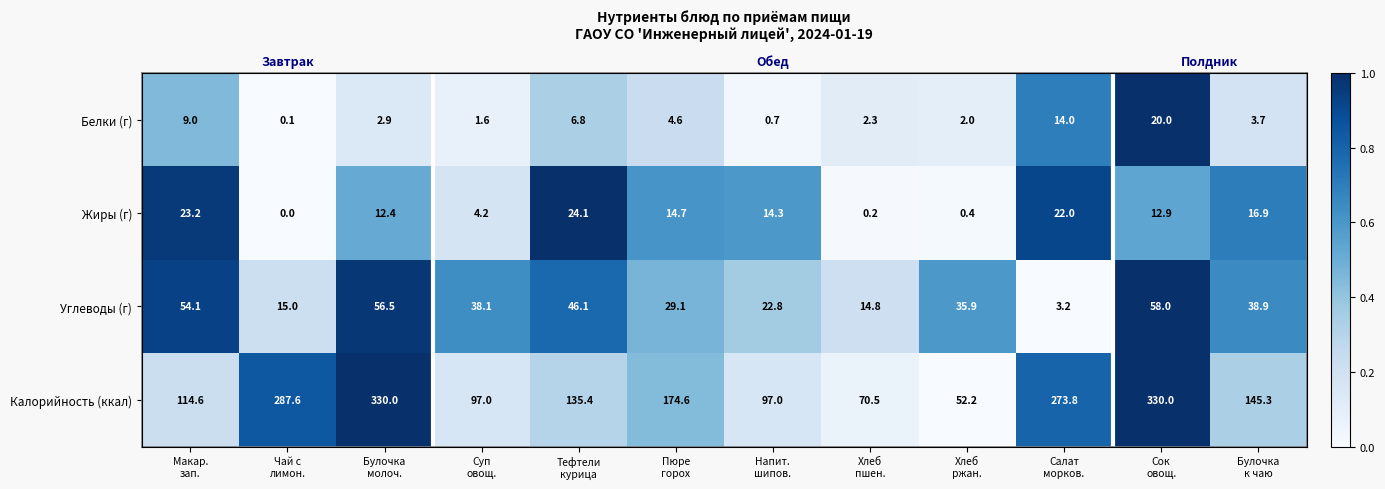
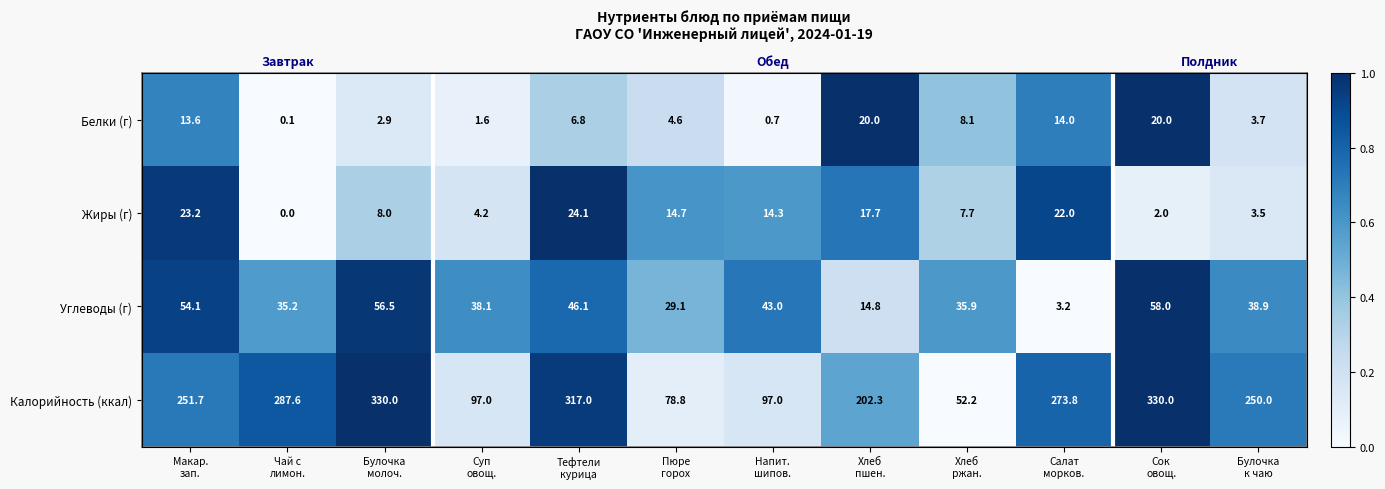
  {
    "Белки (г)": {
-     "Макар. зап.": 9.0,
+     "Макар. зап.": 13.6,
      "Чай с лимон.": 0.1,
      "Булочка молоч.": 2.9,
      "Суп овощ.": 1.6,
      "Тефтели курица": 6.8,
      "Пюре горох": 4.6,
      "Напит. шипов.": 0.7,
-     "Хлеб пшен.": 2.3,
-     "Хлеб ржан.": 2.0,
+     "Хлеб пшен.": 20.0,
+     "Хлеб ржан.": 8.1,
      "Салат морков.": 14.0,
      "Сок овощ.": 20.0,
      "Булочка к чаю": 3.7
    },
    "Жиры (г)": {
      "Макар. зап.": 23.2,
      "Чай с лимон.": 0.0,
-     "Булочка молоч.": 12.4,
+     "Булочка молоч.": 8.0,
      "Суп овощ.": 4.2,
      "Тефтели курица": 24.1,
      "Пюре горох": 14.7,
      "Напит. шипов.": 14.3,
-     "Хлеб пшен.": 0.2,
-     "Хлеб ржан.": 0.4,
+     "Хлеб пшен.": 17.7,
+     "Хлеб ржан.": 7.7,
      "Салат морков.": 22.0,
-     "Сок овощ.": 12.9,
-     "Булочка к чаю": 16.9
+     "Сок овощ.": 2.0,
+     "Булочка к чаю": 3.5
    },
    "Углеводы (г)": {
      "Макар. зап.": 54.1,
-     "Чай с лимон.": 15.0,
+     "Чай с лимон.": 35.2,
      "Булочка молоч.": 56.5,
      "Суп овощ.": 38.1,
      "Тефтели курица": 46.1,
      "Пюре горох": 29.1,
-     "Напит. шипов.": 22.8,
+     "Напит. шипов.": 43.0,
      "Хлеб пшен.": 14.8,
      "Хлеб ржан.": 35.9,
      "Салат морков.": 3.2,
      "Сок овощ.": 58.0,
      "Булочка к чаю": 38.9
    },
    "Калорийность (ккал)": {
-     "Макар. зап.": 114.6,
+     "Макар. зап.": 251.7,
      "Чай с лимон.": 287.6,
      "Булочка молоч.": 330.0,
      "Суп овощ.": 97.0,
-     "Тефтели курица": 135.4,
-     "Пюре горох": 174.6,
+     "Тефтели курица": 317.0,
+     "Пюре горох": 78.8,
      "Напит. шипов.": 97.0,
-     "Хлеб пшен.": 70.5,
+     "Хлеб пшен.": 202.3,
      "Хлеб ржан.": 52.2,
      "Салат морков.": 273.8,
      "Сок овощ.": 330.0,
-     "Булочка к чаю": 145.3
+     "Булочка к чаю": 250.0
    }
  }
